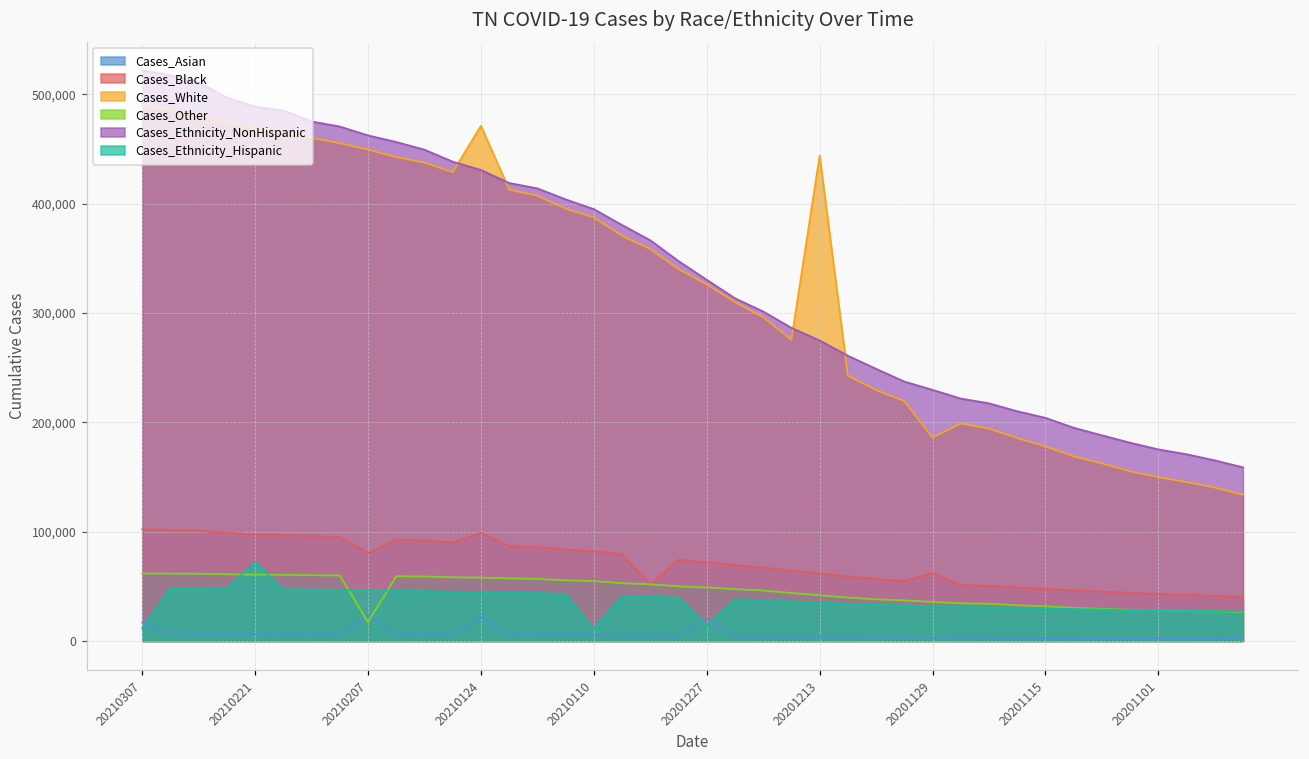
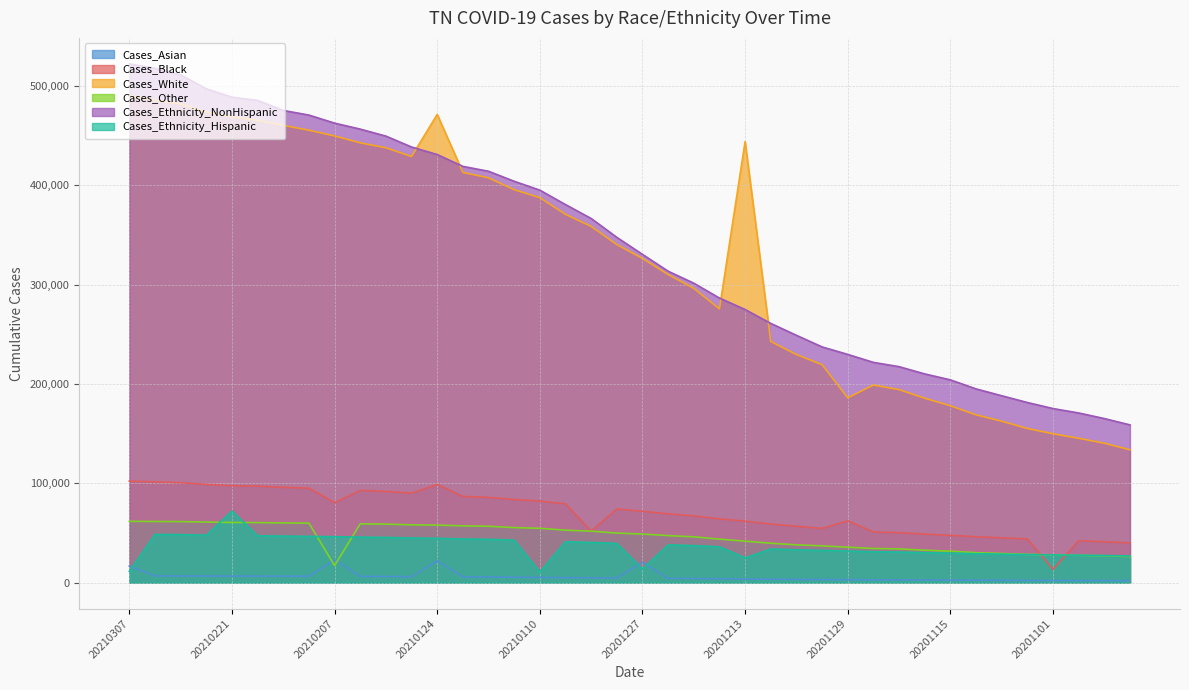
  {
    "Cases_Asian": {
      "20210307": "20,000",
      "20210221": "10,000",
      "20210207": "20,000",
      "20210124": "20,000",
      "20210110": "10,000",
      "20201227": "20,000",
      "20201213": "0",
      "20201129": "0",
      "20201115": "0",
      "20201101": "0"
    },
    "Cases_Black": {
      "20210307": "100,000",
      "20210221": "100,000",
      "20210207": "80,000",
      "20210124": "100,000",
      "20210110": "80,000",
      "20201227": "70,000",
      "20201213": "60,000",
      "20201129": "60,000",
      "20201115": "50,000",
-     "20201101": "40,000"
+     "20201101": "10,000"
    },
    "Cases_White": {
      "20210207": "450,000",
      "20210124": "470,000",
      "20210110": "390,000",
      "20201227": "330,000",
      "20201213": "440,000",
      "20201129": "190,000",
      "20201115": "180,000",
      "20201101": "150,000"
    },
    "Cases_Other": {
      "20210307": "60,000",
      "20210221": "60,000",
      "20210207": "20,000",
      "20210124": "60,000",
      "20210110": "50,000",
      "20201227": "50,000",
      "20201213": "40,000",
      "20201129": "40,000"
    },
    "Cases_Ethnicity_NonHispanic": {
      "20210207": "460,000",
      "20210124": "430,000",
      "20210110": "390,000",
      "20201227": "330,000",
      "20201213": "270,000",
      "20201129": "230,000",
      "20201115": "200,000",
      "20201101": "180,000"
    },
    "Cases_Ethnicity_Hispanic": {
      "20210307": "10,000",
      "20210221": "70,000",
      "20210207": "50,000",
      "20210124": "40,000",
      "20210110": "10,000",
      "20201227": "10,000",
-     "20201213": "40,000",
+     "20201213": "30,000",
      "20201129": "30,000"
    }
  }
